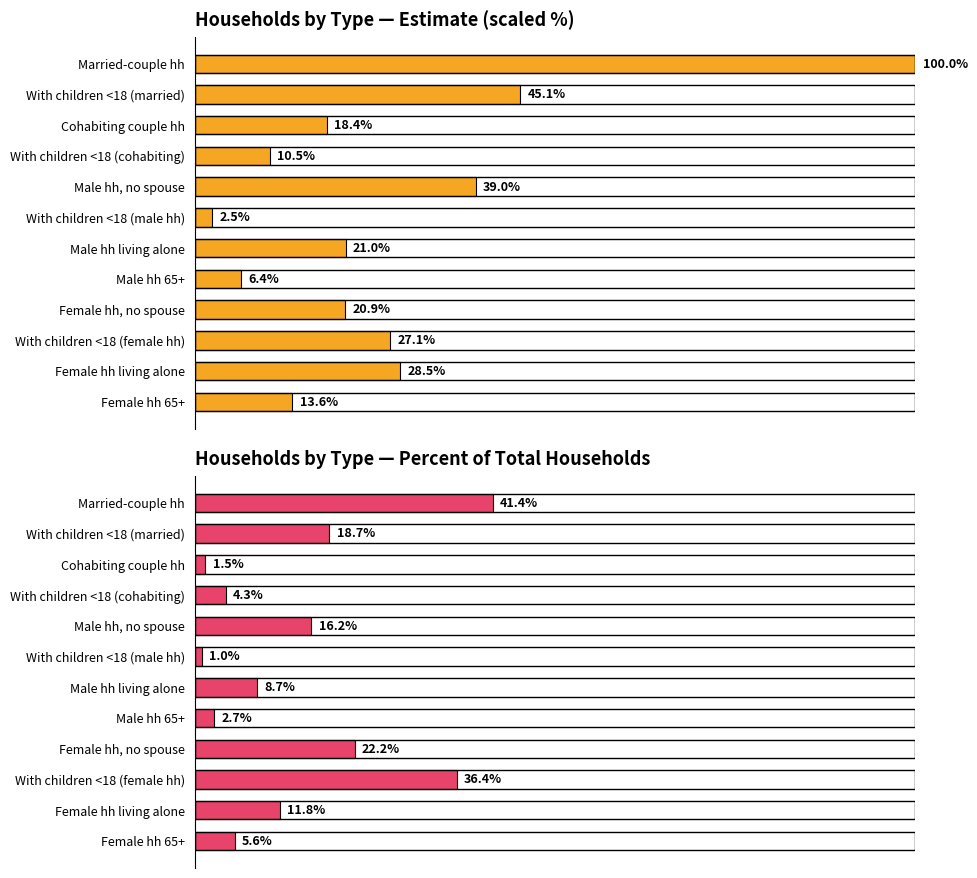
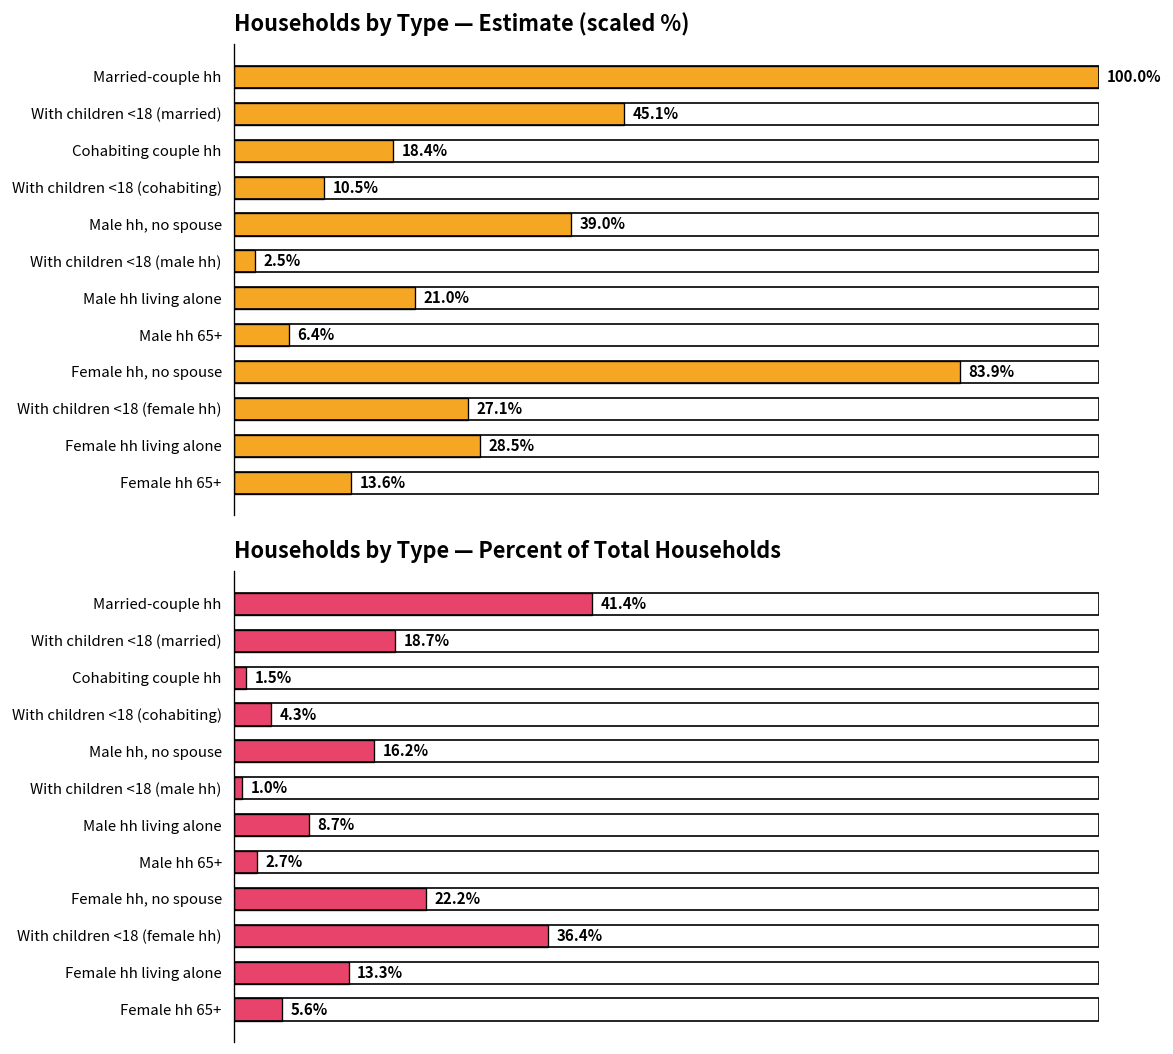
  {
    "Households by Type — Estimate (scaled %)": {
      "Married-couple hh": "100.0%",
      "With children <18 (married)": "45.1%",
      "Cohabiting couple hh": "18.4%",
      "With children <18 (cohabiting)": "10.5%",
      "Male hh, no spouse": "39.0%",
      "With children <18 (male hh)": "2.5%",
      "Male hh living alone": "21.0%",
      "Male hh 65+": "6.4%",
-     "Female hh, no spouse": "20.9%",
+     "Female hh, no spouse": "83.9%",
      "With children <18 (female hh)": "27.1%",
      "Female hh living alone": "28.5%",
      "Female hh 65+": "13.6%"
    },
    "Households by Type — Percent of Total Households": {
      "Married-couple hh": "41.4%",
      "With children <18 (married)": "18.7%",
      "Cohabiting couple hh": "1.5%",
      "With children <18 (cohabiting)": "4.3%",
      "Male hh, no spouse": "16.2%",
      "With children <18 (male hh)": "1.0%",
      "Male hh living alone": "8.7%",
      "Male hh 65+": "2.7%",
      "Female hh, no spouse": "22.2%",
      "With children <18 (female hh)": "36.4%",
-     "Female hh living alone": "11.8%",
+     "Female hh living alone": "13.3%",
      "Female hh 65+": "5.6%"
    }
  }
